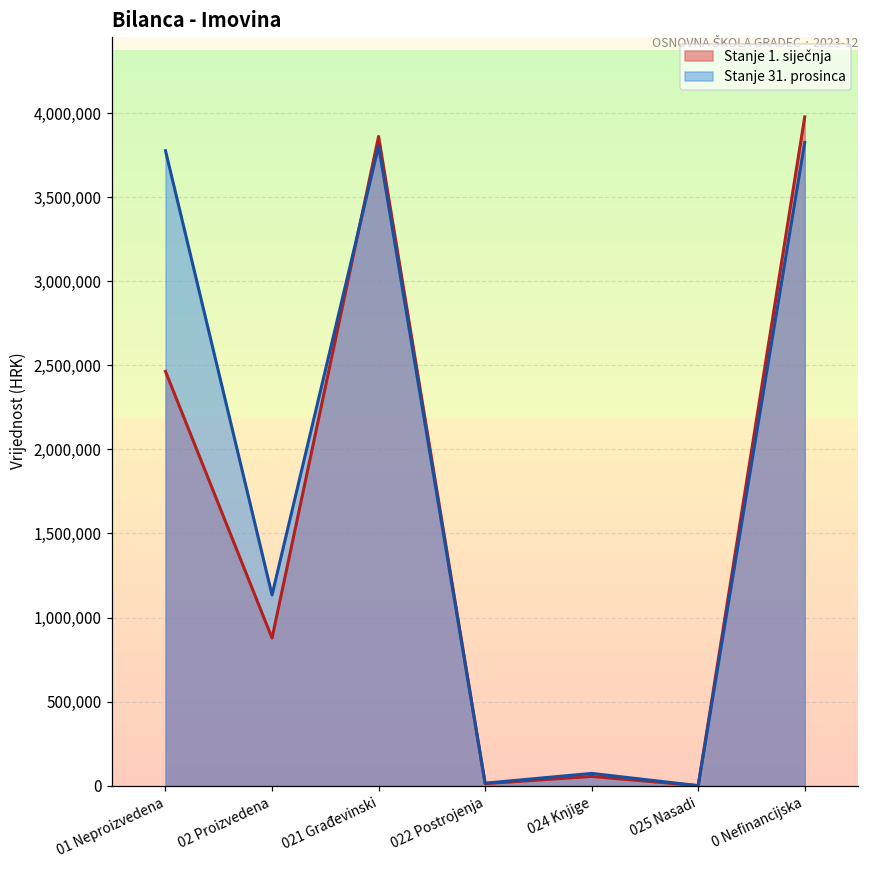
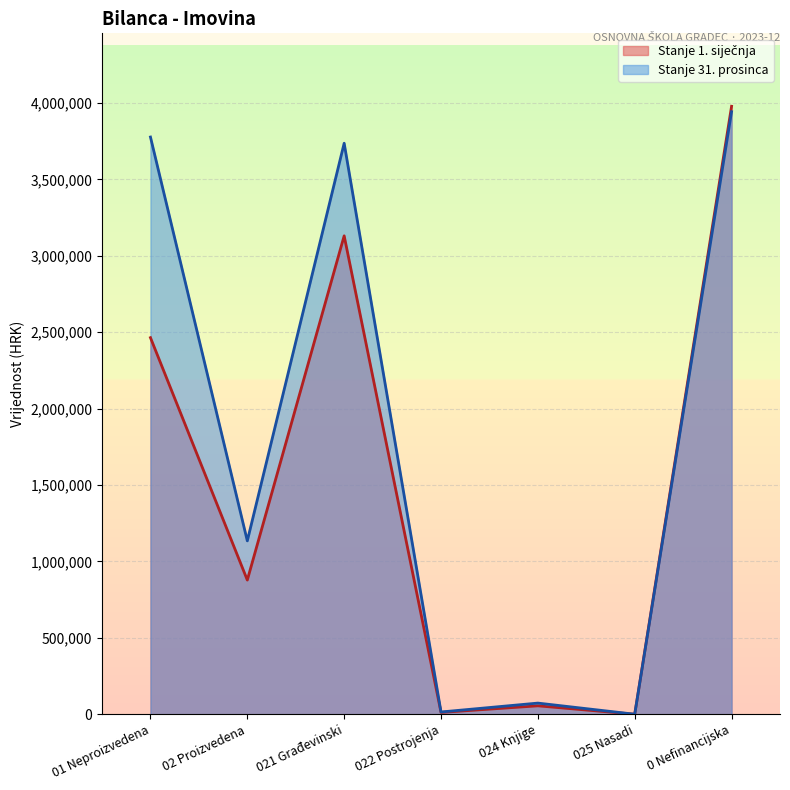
  {
    "Stanje 1. siječnja": {
      "01 Neproizvedena": "2,460,000",
      "02 Proizvedena": "880,000",
-     "021 Građevinski": "3,860,000",
+     "021 Građevinski": "3,130,000",
      "024 Knjige": "50,000",
      "0 Nefinancijska": "3,980,000"
    },
    "Stanje 31. prosinca": {
      "01 Neproizvedena": "3,780,000",
      "02 Proizvedena": "1,130,000",
-     "021 Građevinski": "3,810,000",
+     "021 Građevinski": "3,740,000",
      "024 Knjige": "70,000",
-     "0 Nefinancijska": "3,830,000"
+     "0 Nefinancijska": "3,940,000"
    }
  }
